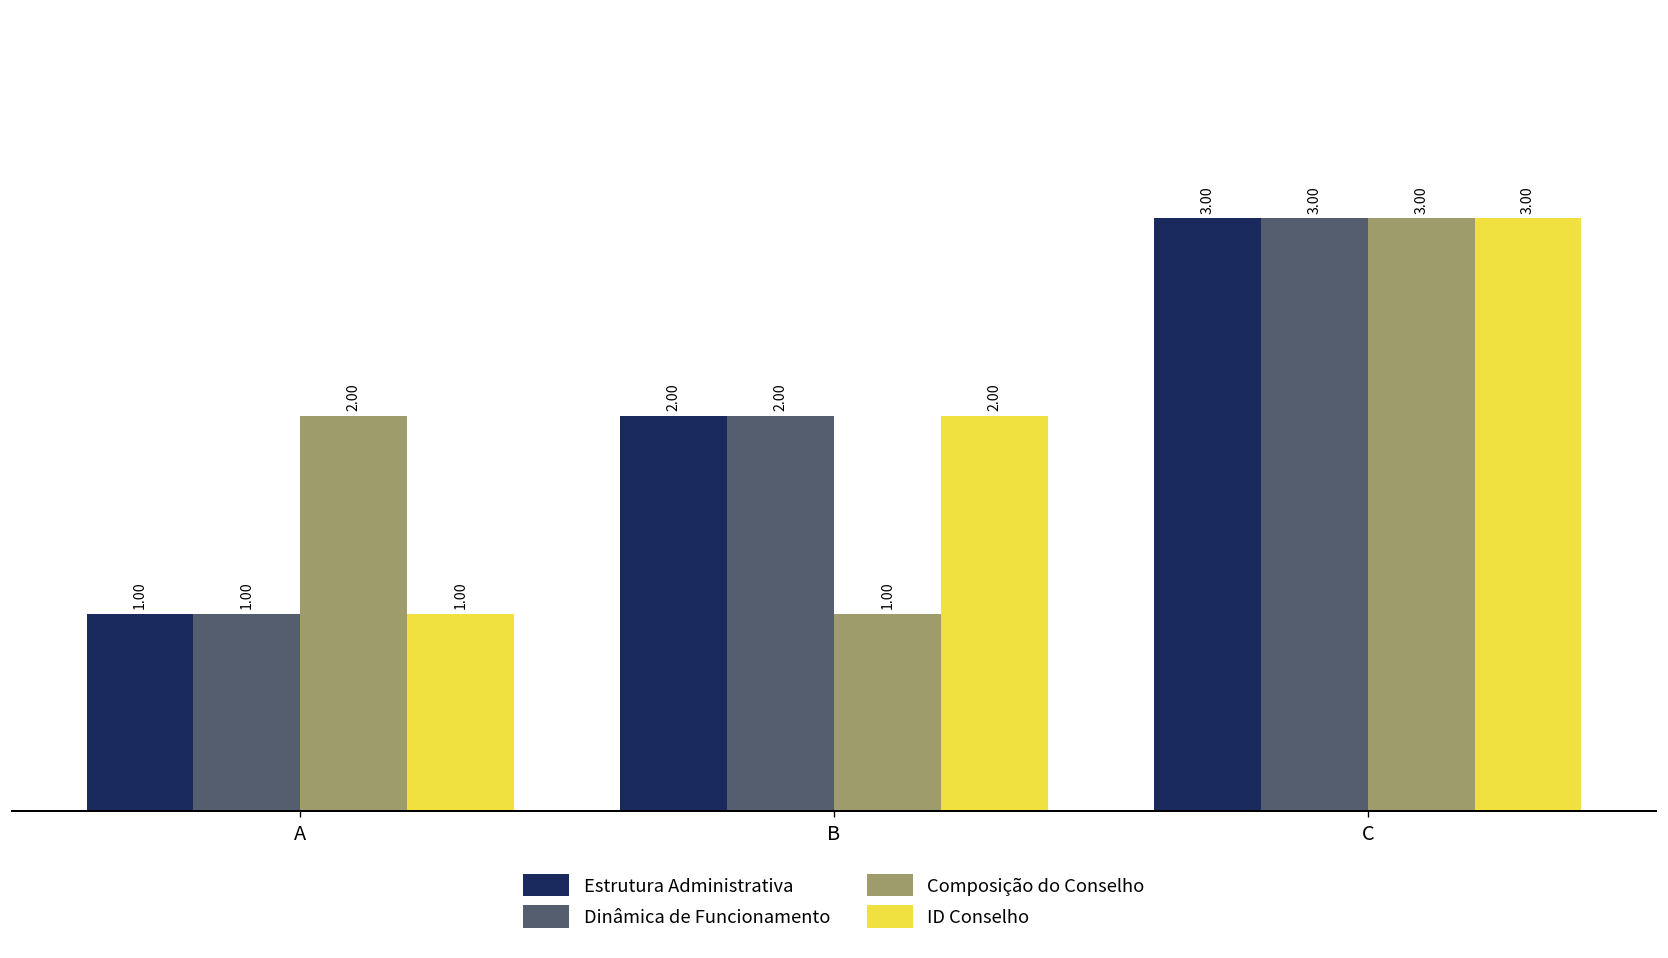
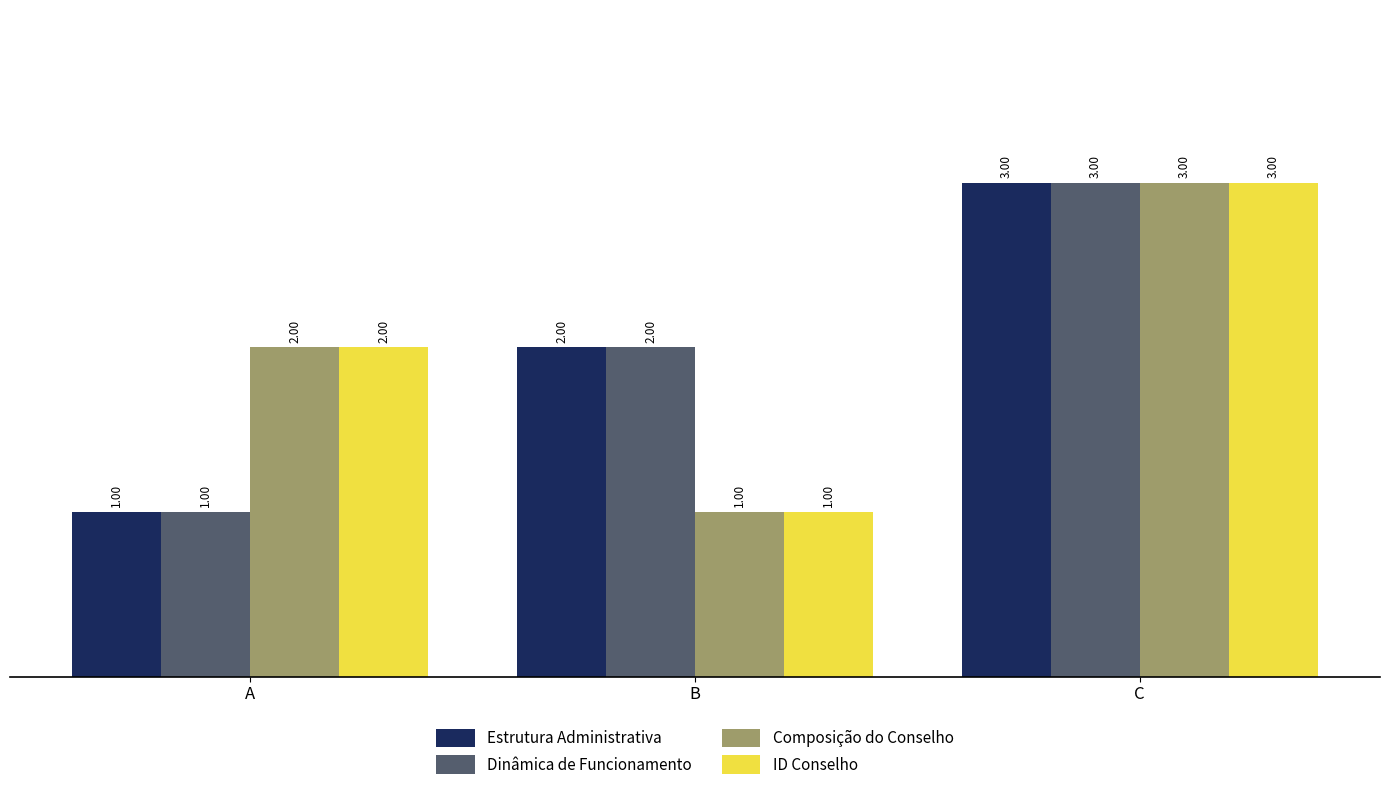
  {
    "Estrutura Administrativa": {
      "A": 1.00,
      "B": 2.00,
      "C": 3.00
    },
    "Dinâmica de Funcionamento": {
      "A": 1.00,
      "B": 2.00,
      "C": 3.00
    },
    "Composição do Conselho": {
      "A": 2.00,
      "B": 1.00,
      "C": 3.00
    },
    "ID Conselho": {
-     "A": 1.00,
-     "B": 2.00,
+     "A": 2.00,
+     "B": 1.00,
      "C": 3.00
    }
  }
